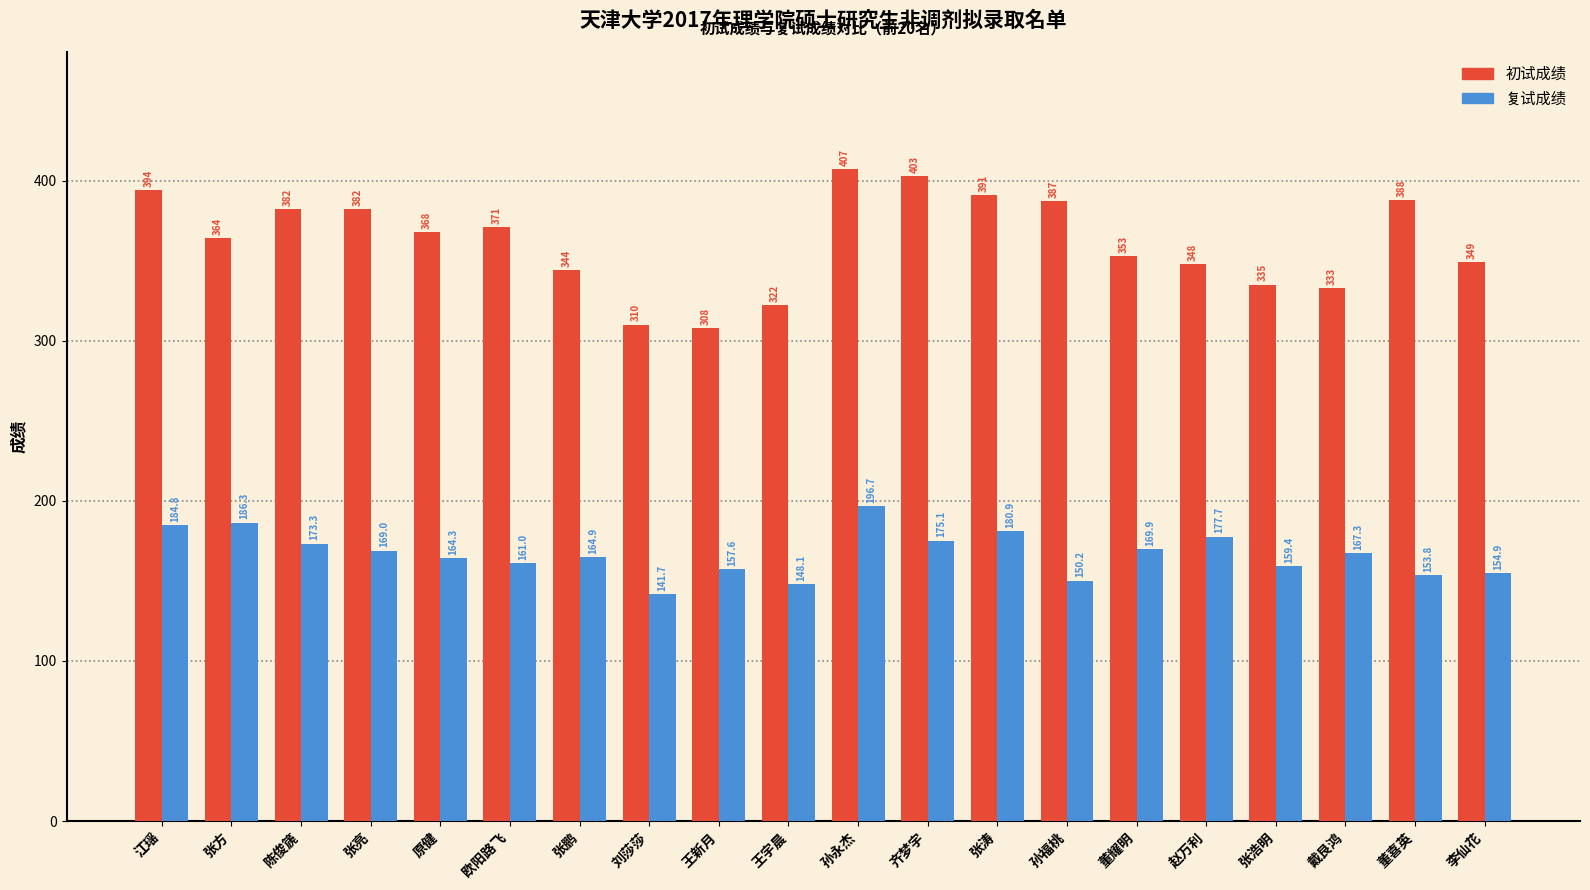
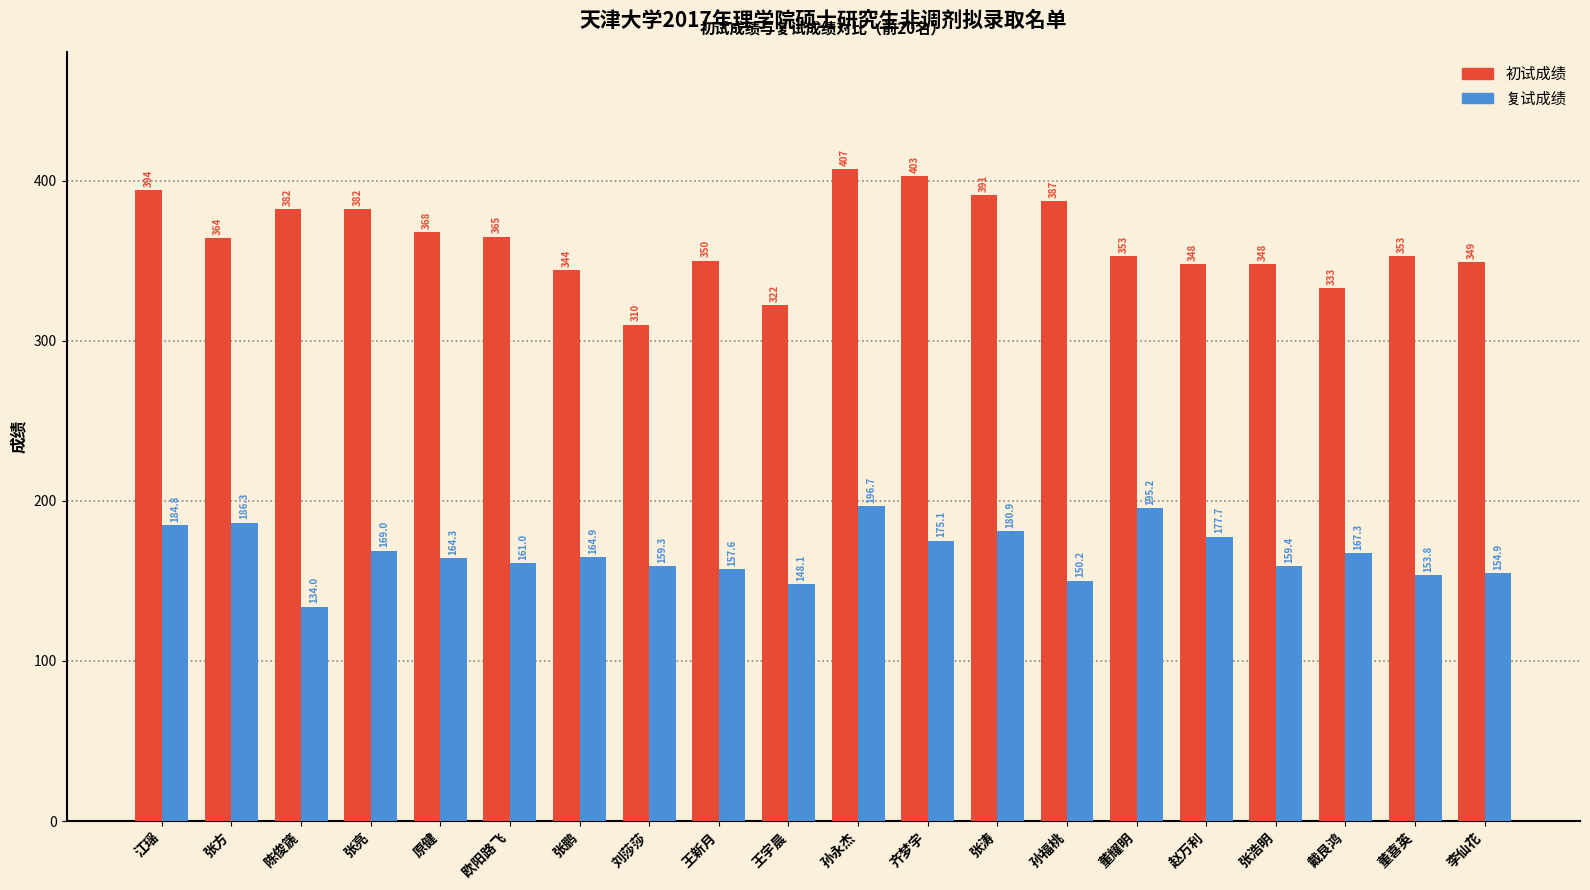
  {
    "初试成绩": {
      "江瑶": 394,
      "张方": 364,
      "陈俊篪": 382,
      "张亮": 382,
      "原健": 368,
-     "欧阳路飞": 371,
+     "欧阳路飞": 365,
      "张鹏": 344,
      "刘莎莎": 310,
-     "王新月": 308,
+     "王新月": 350,
      "王宇晨": 322,
      "孙永杰": 407,
      "齐梦宇": 403,
      "张涛": 391,
      "孙福桃": 387,
      "董耀明": 353,
      "赵万利": 348,
-     "张浩明": 335,
+     "张浩明": 348,
      "戴艮鸿": 333,
-     "董喜英": 388,
+     "董喜英": 353,
      "李仙花": 349
    },
    "复试成绩": {
      "江瑶": 184.8,
      "张方": 186.3,
-     "陈俊篪": 173.3,
+     "陈俊篪": 134.0,
      "张亮": 169.0,
      "原健": 164.3,
      "欧阳路飞": 161.0,
      "张鹏": 164.9,
-     "刘莎莎": 141.7,
+     "刘莎莎": 159.3,
      "王新月": 157.6,
      "王宇晨": 148.1,
      "孙永杰": 196.7,
      "齐梦宇": 175.1,
      "张涛": 180.9,
      "孙福桃": 150.2,
-     "董耀明": 169.9,
+     "董耀明": 195.2,
      "赵万利": 177.7,
      "张浩明": 159.4,
      "戴艮鸿": 167.3,
      "董喜英": 153.8,
      "李仙花": 154.9
    }
  }
